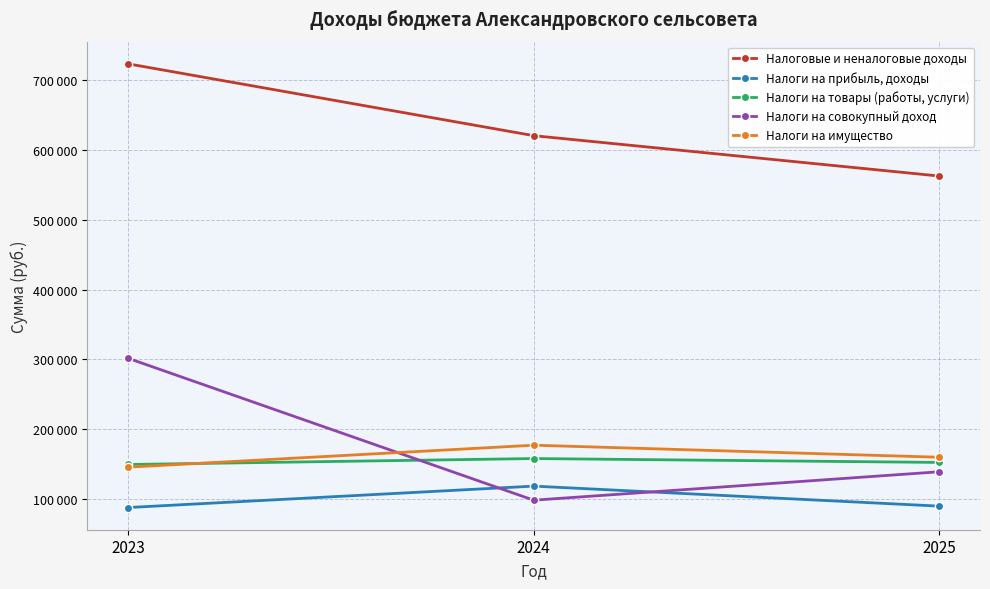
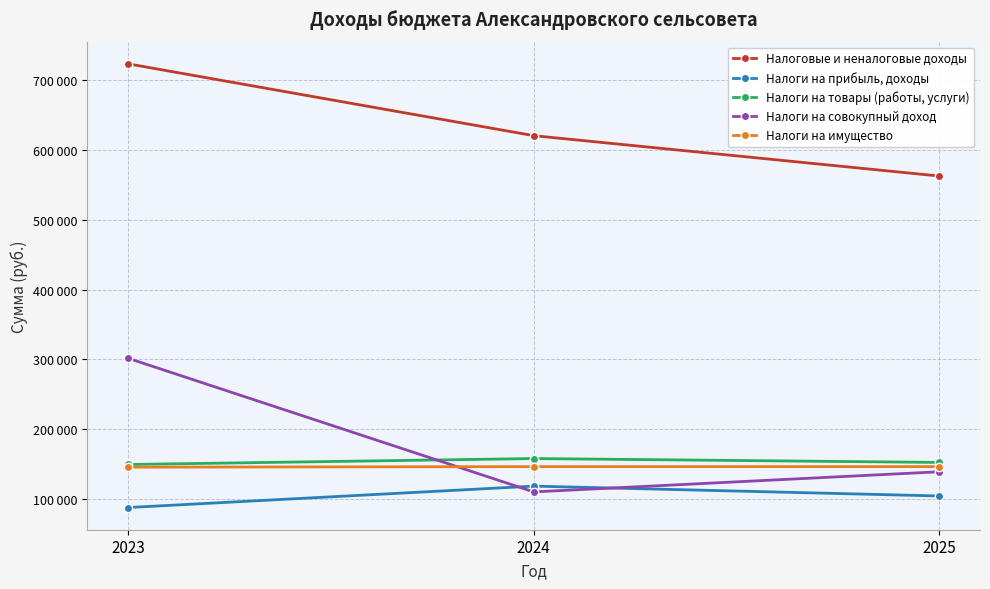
  {
    "Налоговые и неналоговые доходы": {
      "2023": 720000,
      "2024": 620000,
      "2025": 560000
    },
    "Налоги на прибыль, доходы": {
      "2023": 90000,
      "2024": 120000,
-     "2025": 90000
+     "2025": 100000
    },
    "Налоги на товары (работы, услуги)": {
      "2023": 150000,
      "2024": 160000,
      "2025": 150000
    },
    "Налоги на совокупный доход": {
      "2023": 300000,
-     "2024": 100000,
+     "2024": 110000,
      "2025": 140000
    },
    "Налоги на имущество": {
      "2023": 150000,
-     "2024": 180000,
-     "2025": 160000
+     "2024": 150000,
+     "2025": 150000
    }
  }
